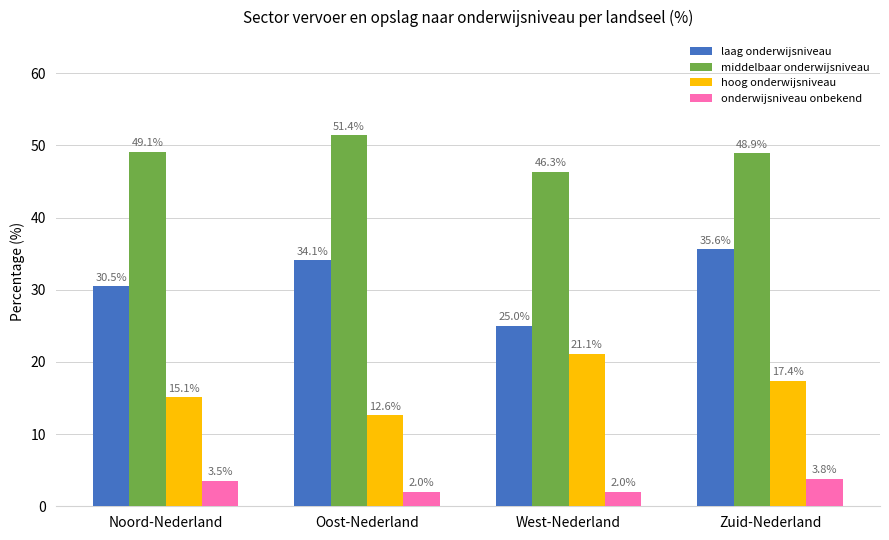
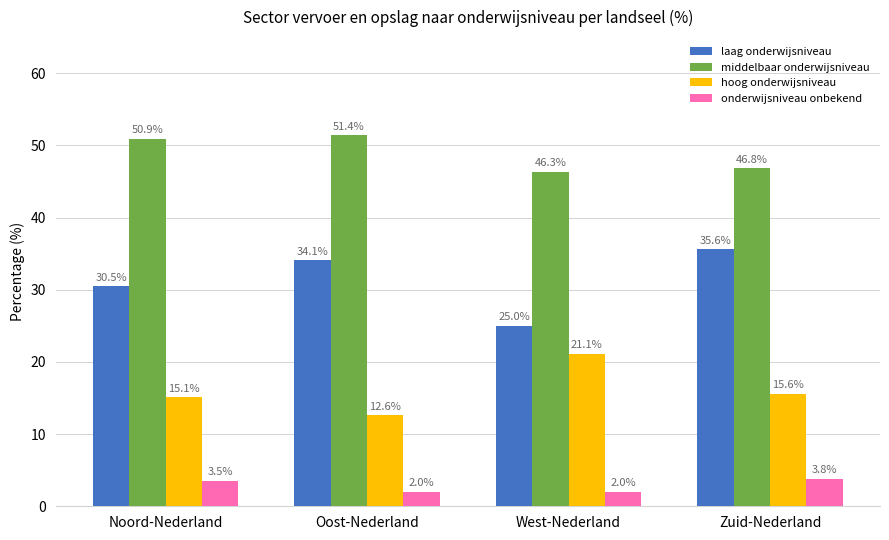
  {
    "laag onderwijsniveau": {
      "Noord-Nederland": "30.5%",
      "Oost-Nederland": "34.1%",
      "West-Nederland": "25.0%",
      "Zuid-Nederland": "35.6%"
    },
    "middelbaar onderwijsniveau": {
-     "Noord-Nederland": "49.1%",
+     "Noord-Nederland": "50.9%",
      "Oost-Nederland": "51.4%",
      "West-Nederland": "46.3%",
-     "Zuid-Nederland": "48.9%"
+     "Zuid-Nederland": "46.8%"
    },
    "hoog onderwijsniveau": {
      "Noord-Nederland": "15.1%",
      "Oost-Nederland": "12.6%",
      "West-Nederland": "21.1%",
-     "Zuid-Nederland": "17.4%"
+     "Zuid-Nederland": "15.6%"
    },
    "onderwijsniveau onbekend": {
      "Noord-Nederland": "3.5%",
      "Oost-Nederland": "2.0%",
      "West-Nederland": "2.0%",
      "Zuid-Nederland": "3.8%"
    }
  }
